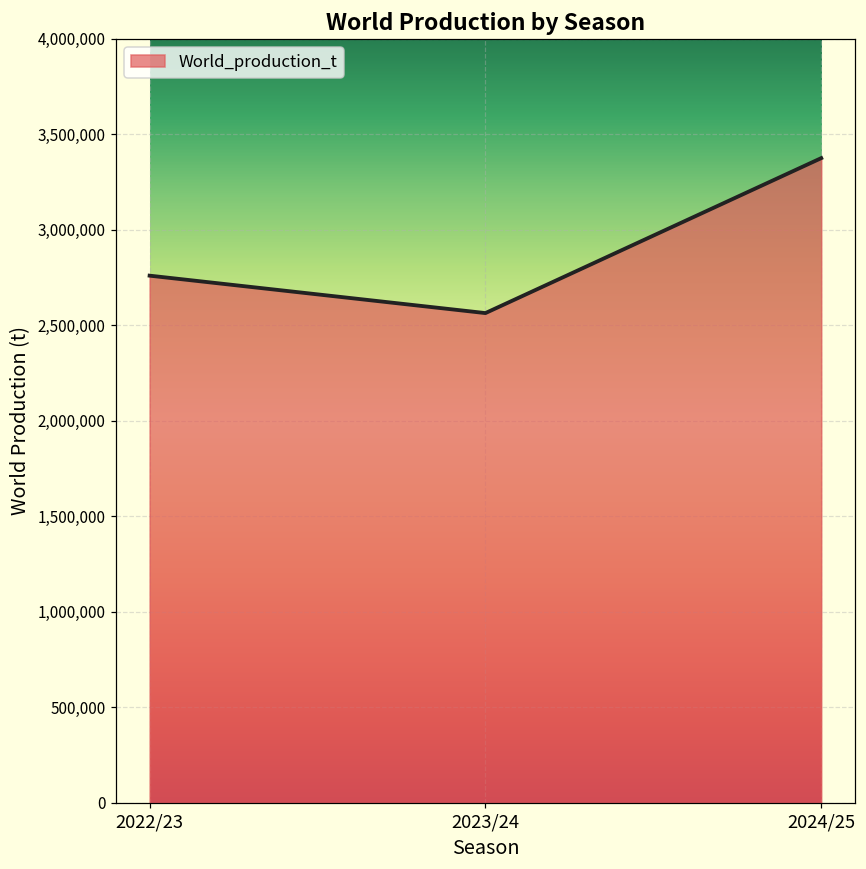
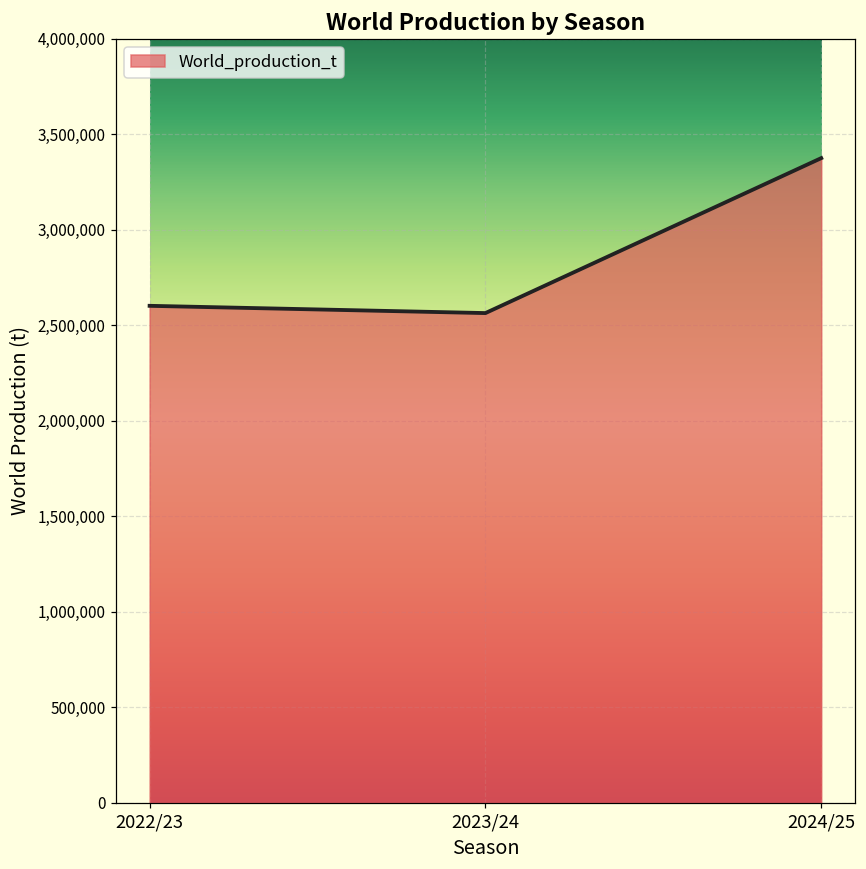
  {
-   "2022/23": "2,760,000",
+   "2022/23": "2,600,000",
    "2023/24": "2,560,000",
    "2024/25": "3,380,000"
  }
